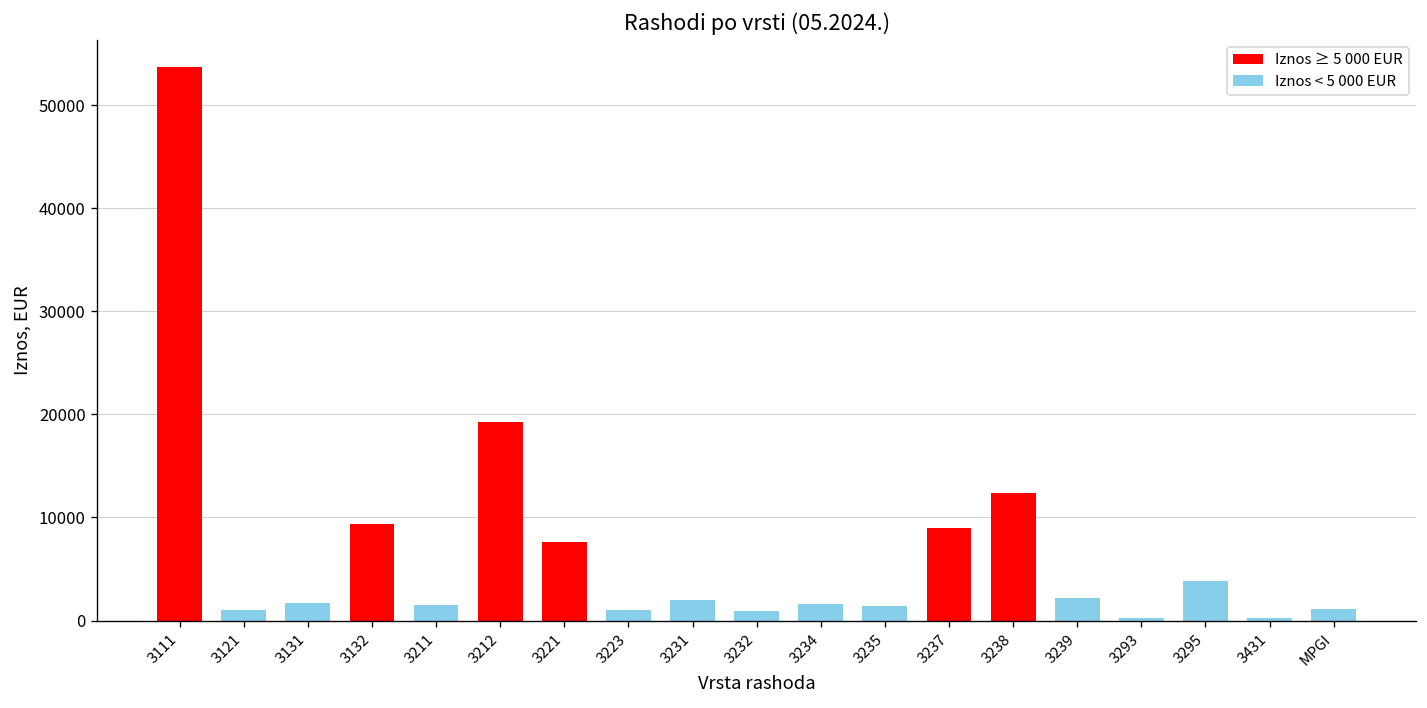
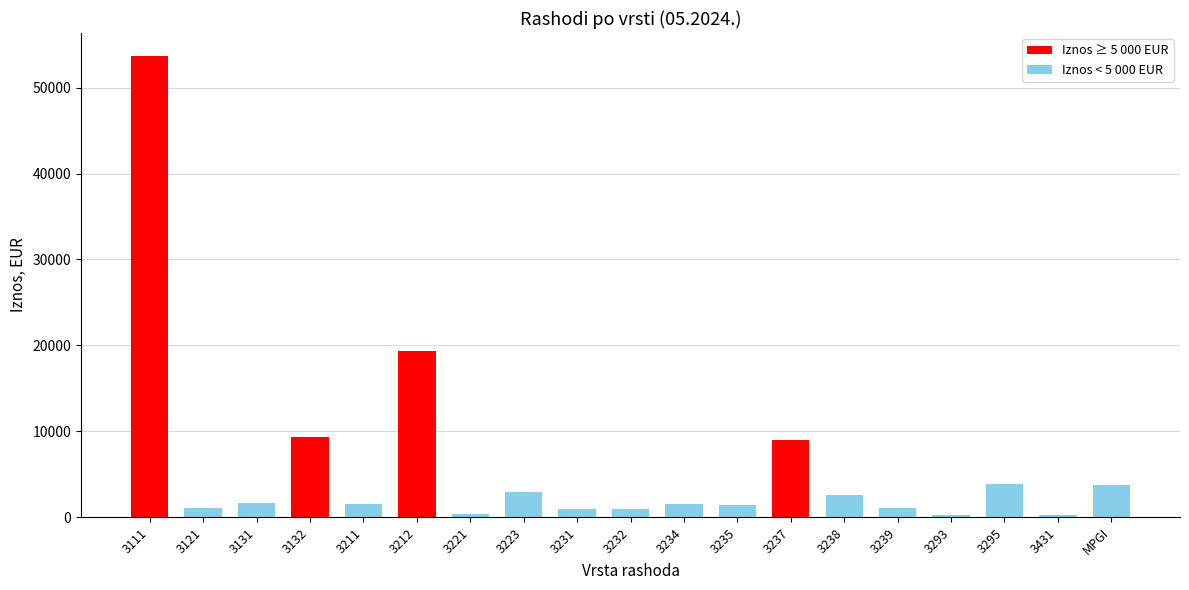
  {
    "3111": 54000,
    "3121": 1000,
    "3131": 2000,
    "3132": 9000,
    "3211": 2000,
    "3212": 19000,
-   "3221": 8000,
-   "3223": 1000,
-   "3231": 2000,
+   "3221": 0,
+   "3223": 3000,
+   "3231": 1000,
    "3232": 1000,
    "3234": 2000,
    "3235": 1000,
    "3237": 9000,
-   "3238": 12000,
-   "3239": 2000,
+   "3238": 3000,
+   "3239": 1000,
    "3295": 4000,
    "3431": 0,
-   "MPGI": 1000
+   "MPGI": 4000
  }
